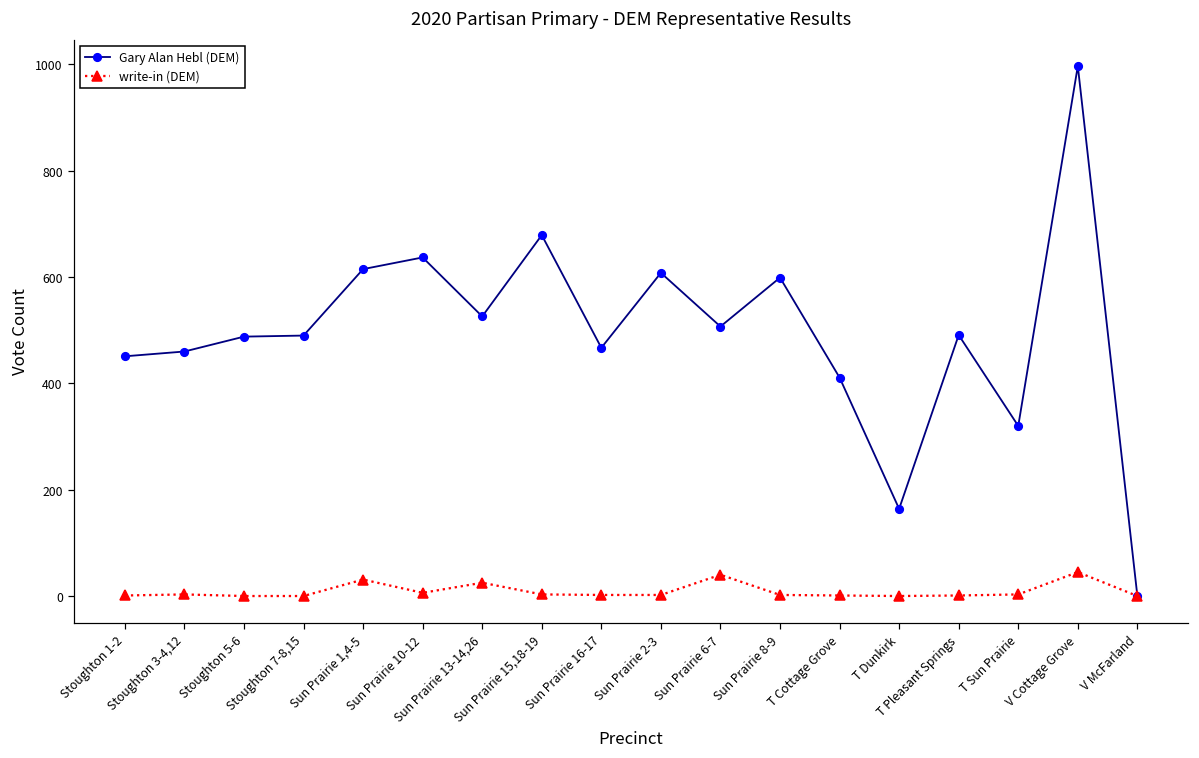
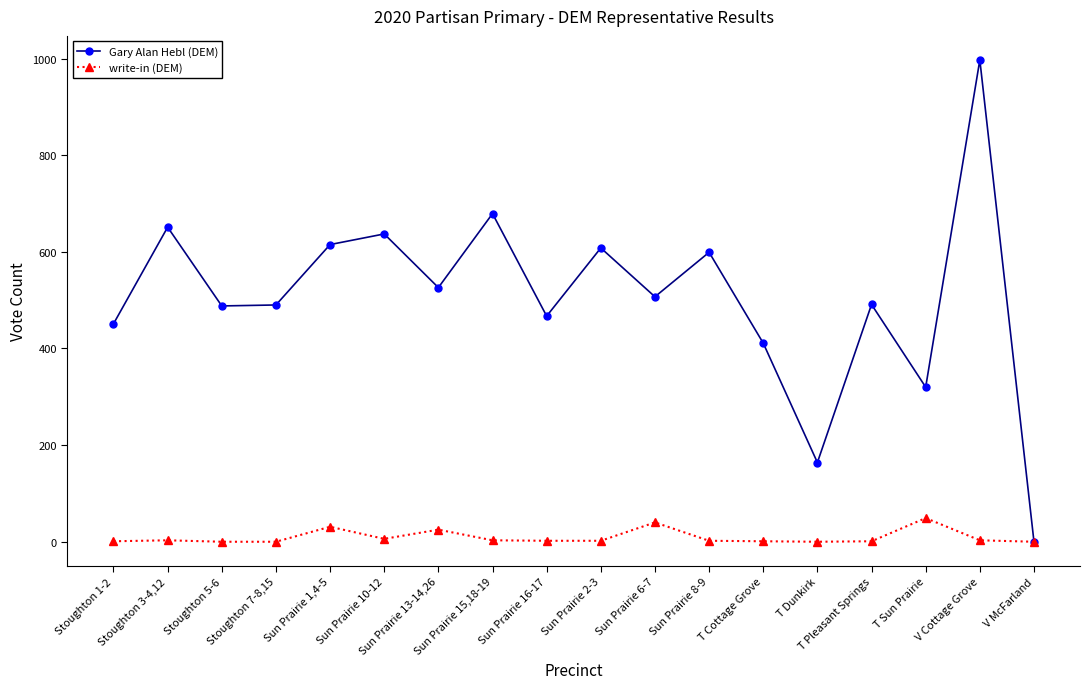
  {
    "Gary Alan Hebl (DEM)": {
      "Stoughton 1-2": 450,
-     "Stoughton 3-4,12": 460,
+     "Stoughton 3-4,12": 650,
      "Stoughton 5-6": 490,
      "Stoughton 7-8,15": 490,
      "Sun Prairie 1,4-5": 620,
      "Sun Prairie 10-12": 640,
      "Sun Prairie 13-14,26": 530,
      "Sun Prairie 15,18-19": 680,
      "Sun Prairie 16-17": 470,
      "Sun Prairie 2-3": 610,
      "Sun Prairie 6-7": 510,
      "Sun Prairie 8-9": 600,
      "T Cottage Grove": 410,
      "T Dunkirk": 160,
      "T Pleasant Springs": 490,
      "T Sun Prairie": 320,
      "V Cottage Grove": 1000
    },
    "write-in (DEM)": {
      "Stoughton 1-2": 0,
      "Stoughton 3-4,12": 0,
      "Stoughton 5-6": 0,
      "Stoughton 7-8,15": 0,
      "Sun Prairie 1,4-5": 30,
      "Sun Prairie 10-12": 10,
      "Sun Prairie 13-14,26": 30,
      "Sun Prairie 15,18-19": 0,
      "Sun Prairie 16-17": 0,
      "Sun Prairie 2-3": 0,
      "Sun Prairie 6-7": 40,
      "Sun Prairie 8-9": 0,
      "T Cottage Grove": 0,
      "T Dunkirk": 0,
      "T Pleasant Springs": 0,
-     "T Sun Prairie": 0,
-     "V Cottage Grove": 50
+     "T Sun Prairie": 50,
+     "V Cottage Grove": 0
    }
  }
